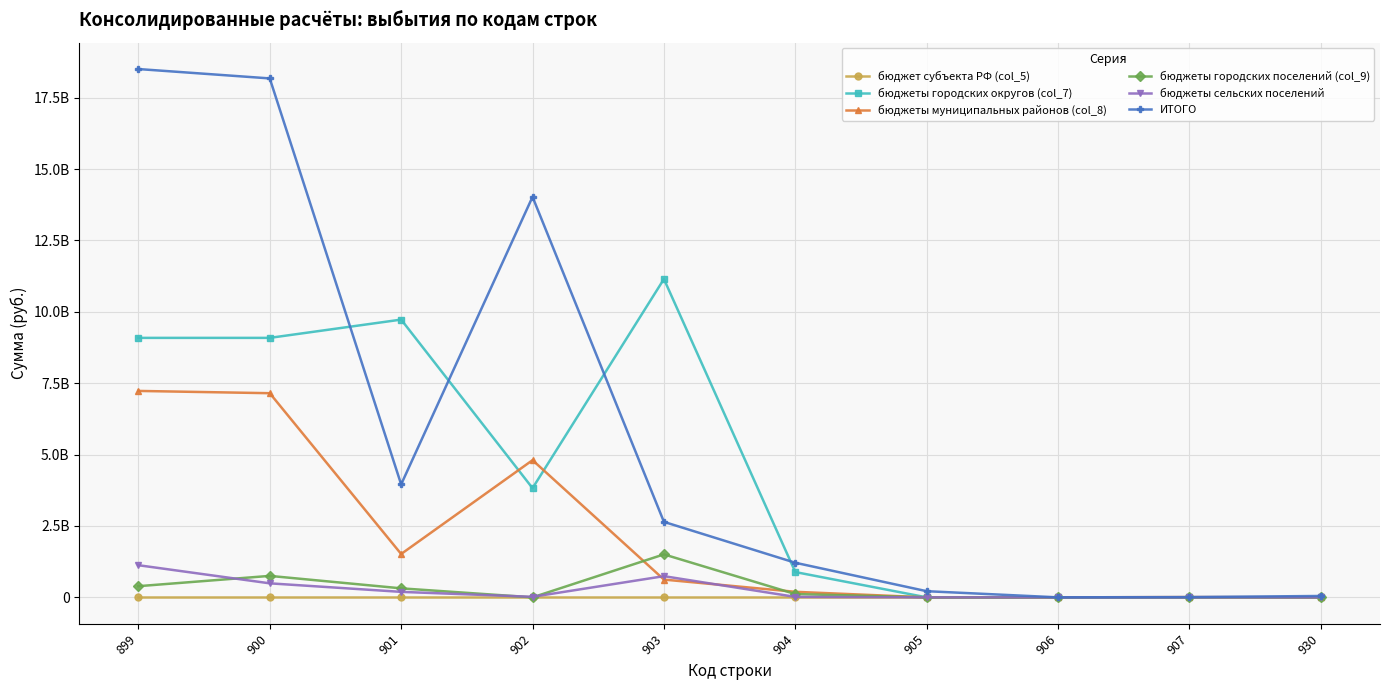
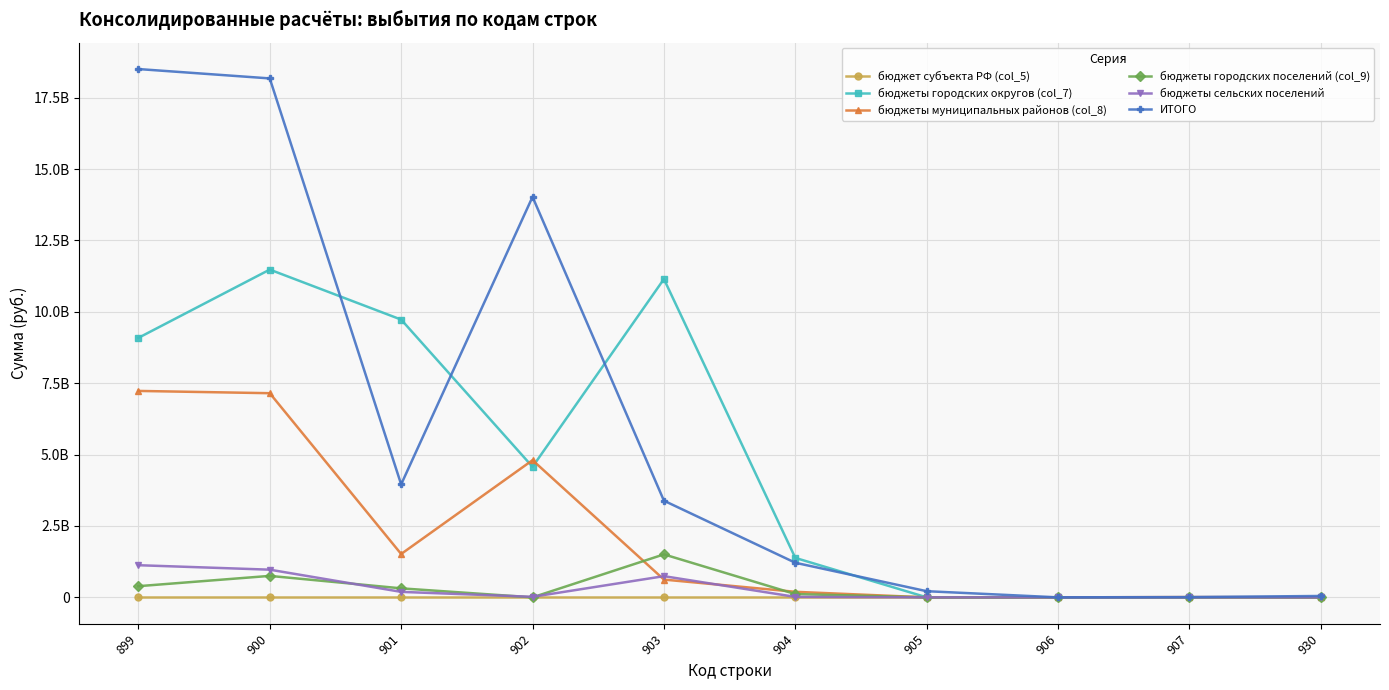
  {
    "бюджеты городских округов (col_7)": {
      "899": 9100000000,
-     "900": 9100000000,
+     "900": 11500000000,
      "901": 9700000000,
-     "902": 3800000000,
+     "902": 4600000000,
      "903": 11100000000,
-     "904": 900000000
+     "904": 1400000000
    },
    "бюджеты городских поселений (col_9)": {
      "899": 400000000,
      "900": 800000000,
      "901": 300000000,
      "903": 1500000000
    },
    "бюджеты сельских поселений": {
      "899": 1100000000,
-     "900": 500000000,
+     "900": 1000000000,
      "901": 200000000,
      "903": 700000000
    },
    "ИТОГО": {
      "899": 18500000000,
      "900": 18200000000,
      "901": 4000000000,
      "902": 14000000000,
-     "903": 2600000000,
+     "903": 3400000000,
      "904": 1200000000,
      "905": 200000000
    }
  }
